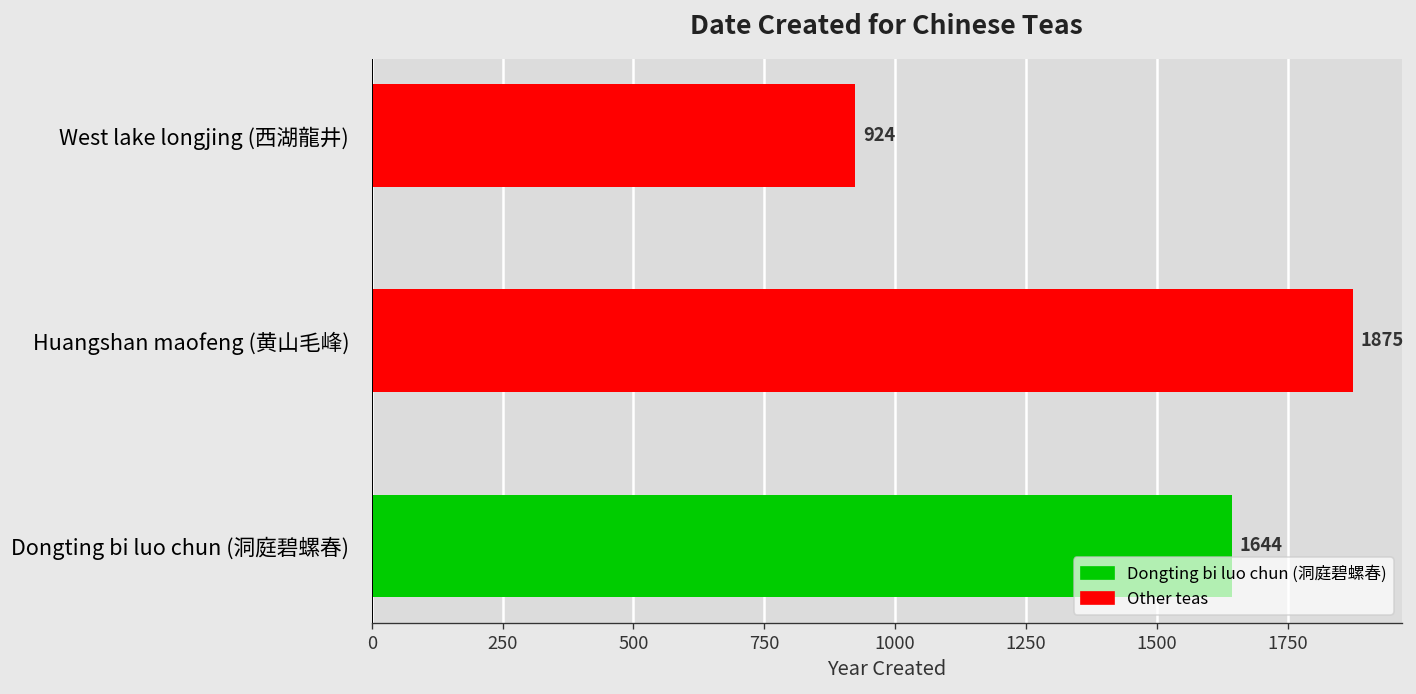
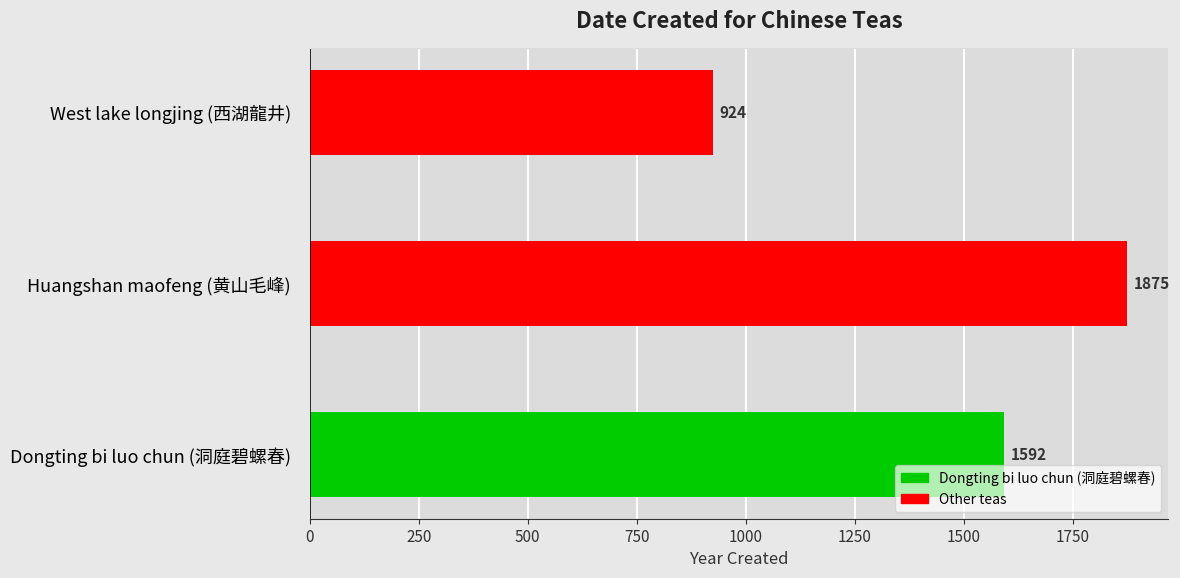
  {
    "West lake longjing (西湖龍井)": 924,
    "Huangshan maofeng (黄山毛峰)": 1875,
-   "Dongting bi luo chun (洞庭碧螺春)": 1644
+   "Dongting bi luo chun (洞庭碧螺春)": 1592
  }
